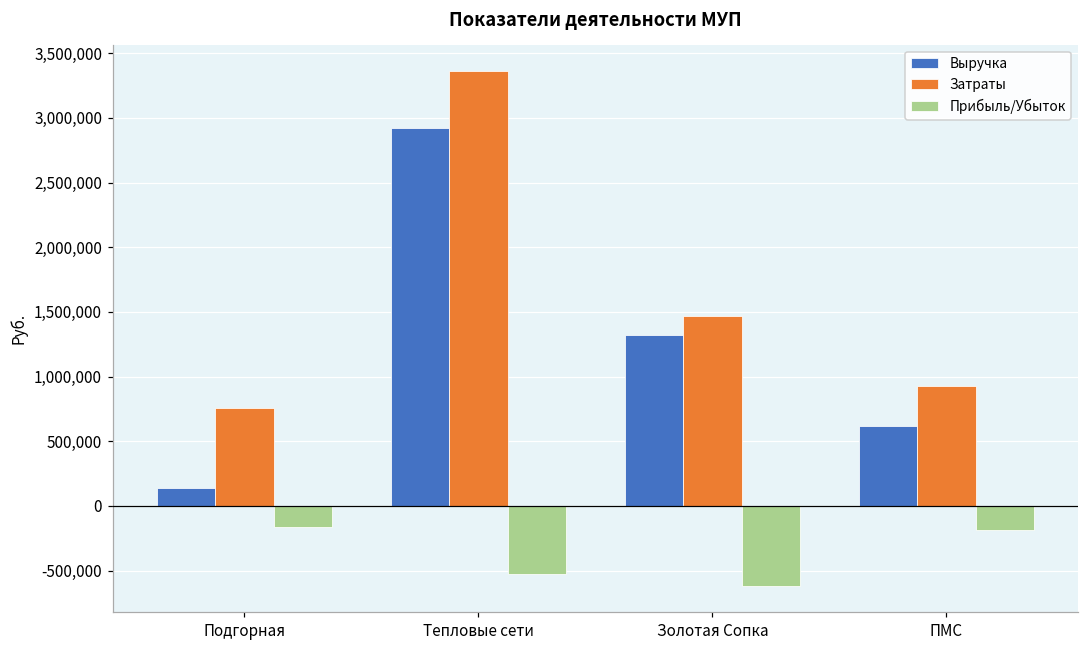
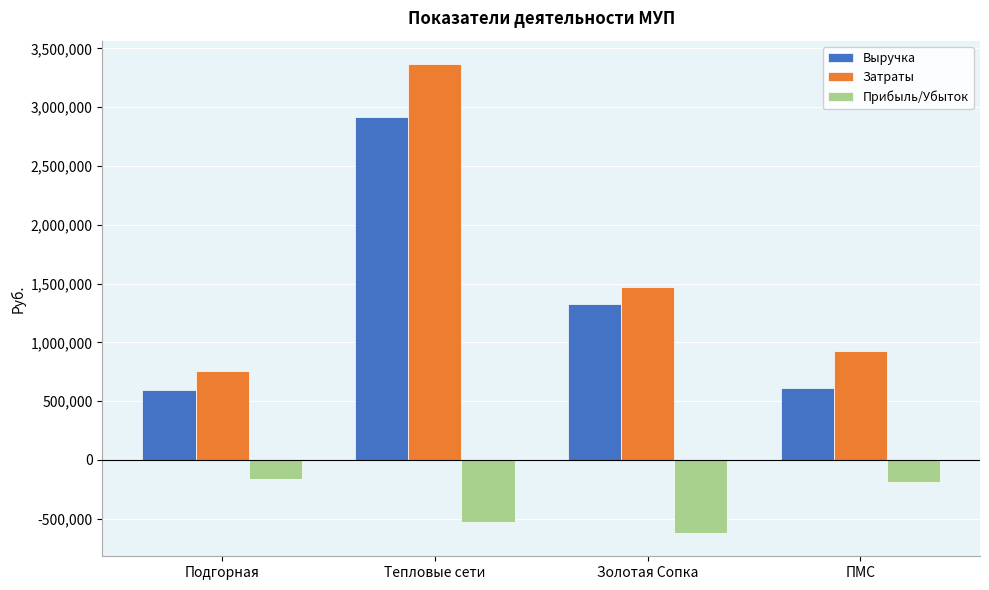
  {
    "Выручка": {
-     "Подгорная": "140,000",
+     "Подгорная": "590,000",
      "Тепловые сети": "2,920,000",
      "Золотая Сопка": "1,320,000",
      "ПМС": "620,000"
    },
    "Затраты": {
      "Подгорная": "760,000",
      "Тепловые сети": "3,370,000",
      "Золотая Сопка": "1,470,000",
      "ПМС": "930,000"
    },
    "Прибыль/Убыток": {
      "Подгорная": "-170,000",
      "Тепловые сети": "-530,000",
      "Золотая Сопка": "-620,000",
      "ПМС": "-190,000"
    }
  }
